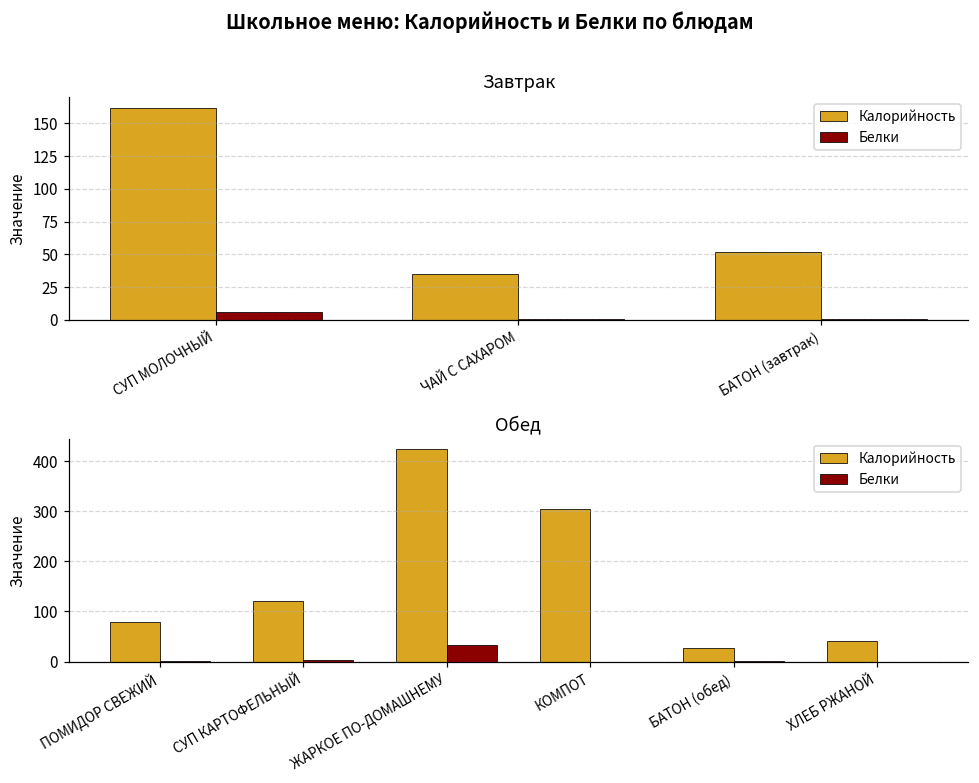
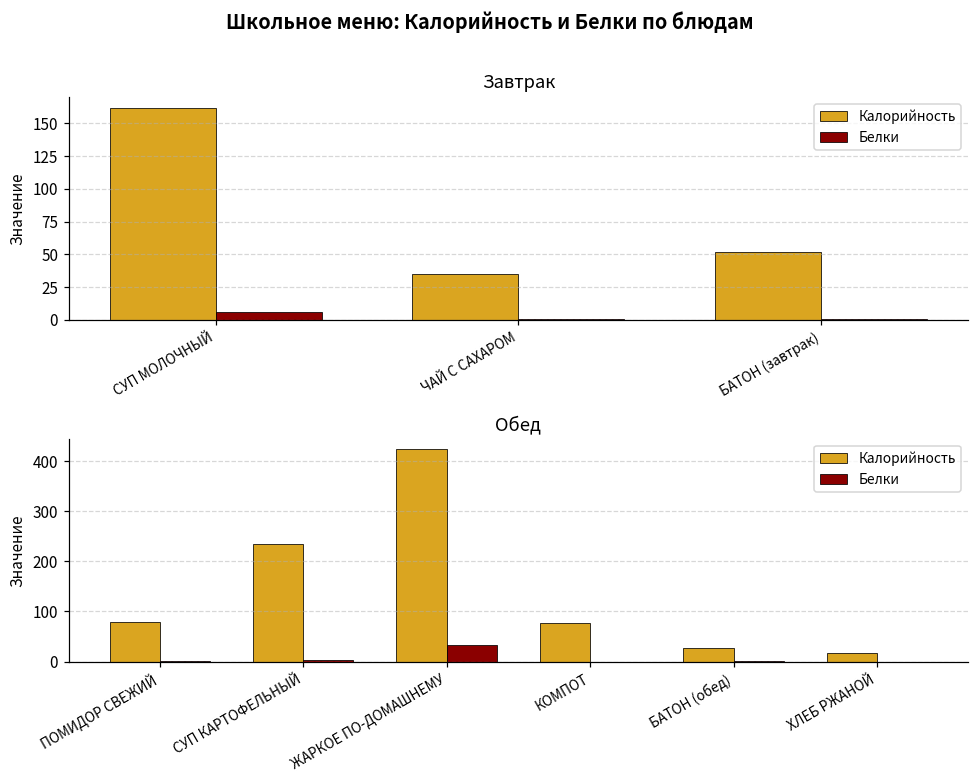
  {
    "Завтрак": {
      "Калорийность": {
        "СУП МОЛОЧНЫЙ": 162,
        "ЧАЙ С САХАРОМ": 35,
        "БАТОН (завтрак)": 52
      },
      "Белки": {
        "СУП МОЛОЧНЫЙ": 6
      }
    },
    "Обед": {
      "Калорийность": {
        "ПОМИДОР СВЕЖИЙ": 80,
-       "СУП КАРТОФЕЛЬНЫЙ": 120,
+       "СУП КАРТОФЕЛЬНЫЙ": 230,
        "ЖАРКОЕ ПО-ДОМАШНЕМУ": 420,
-       "КОМПОТ": 300,
+       "КОМПОТ": 80,
        "БАТОН (обед)": 30,
-       "ХЛЕБ РЖАНОЙ": 40
+       "ХЛЕБ РЖАНОЙ": 20
      },
      "Белки": {
        "ЖАРКОЕ ПО-ДОМАШНЕМУ": 30,
        "КОМПОТ": 0
      }
    }
  }
